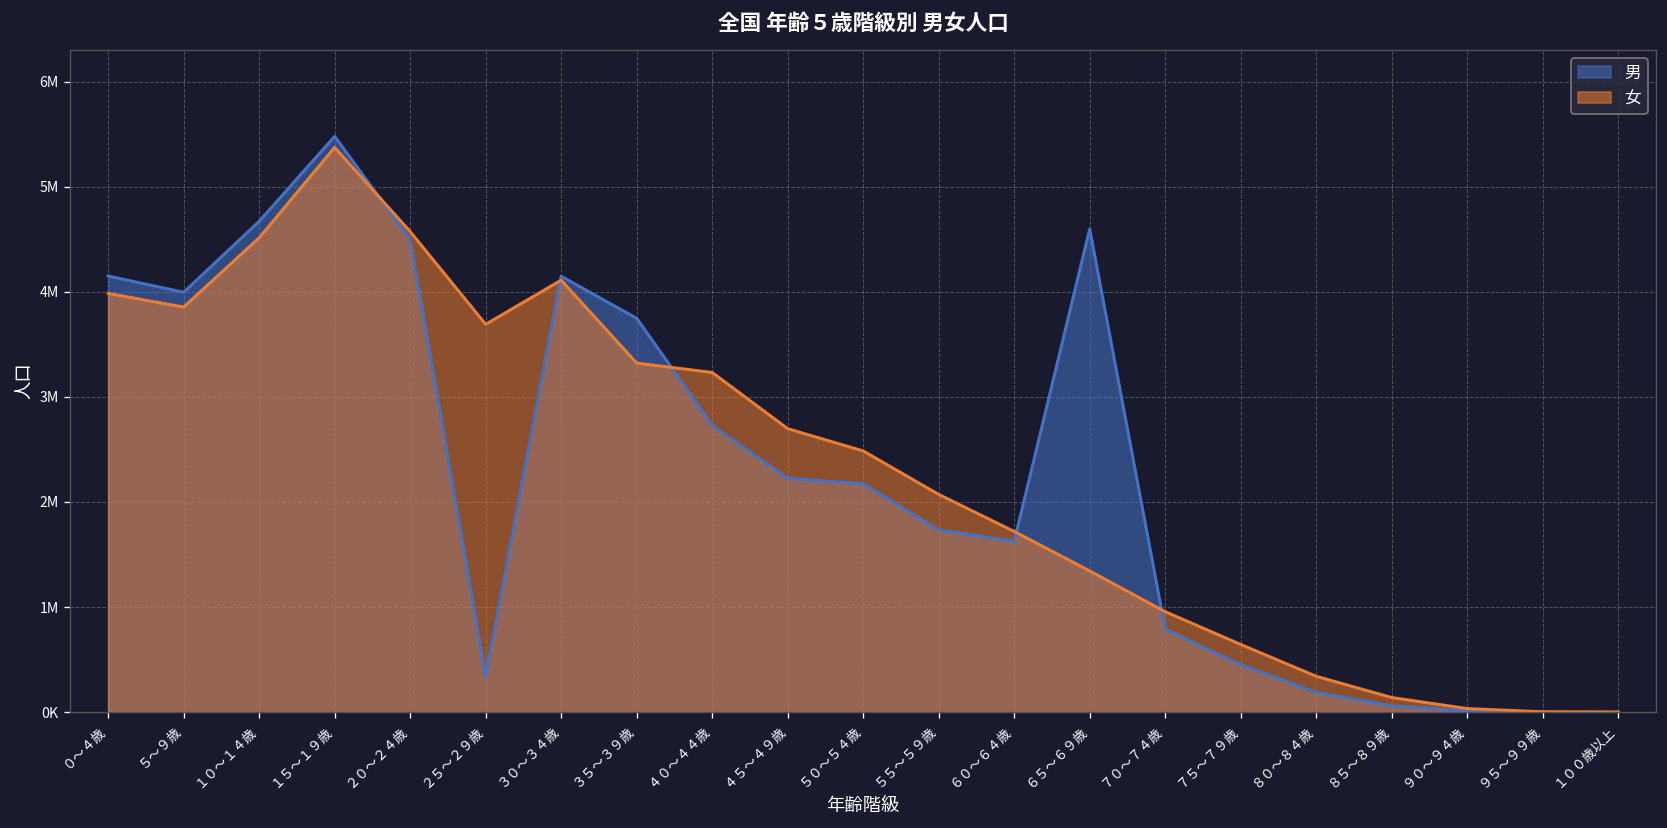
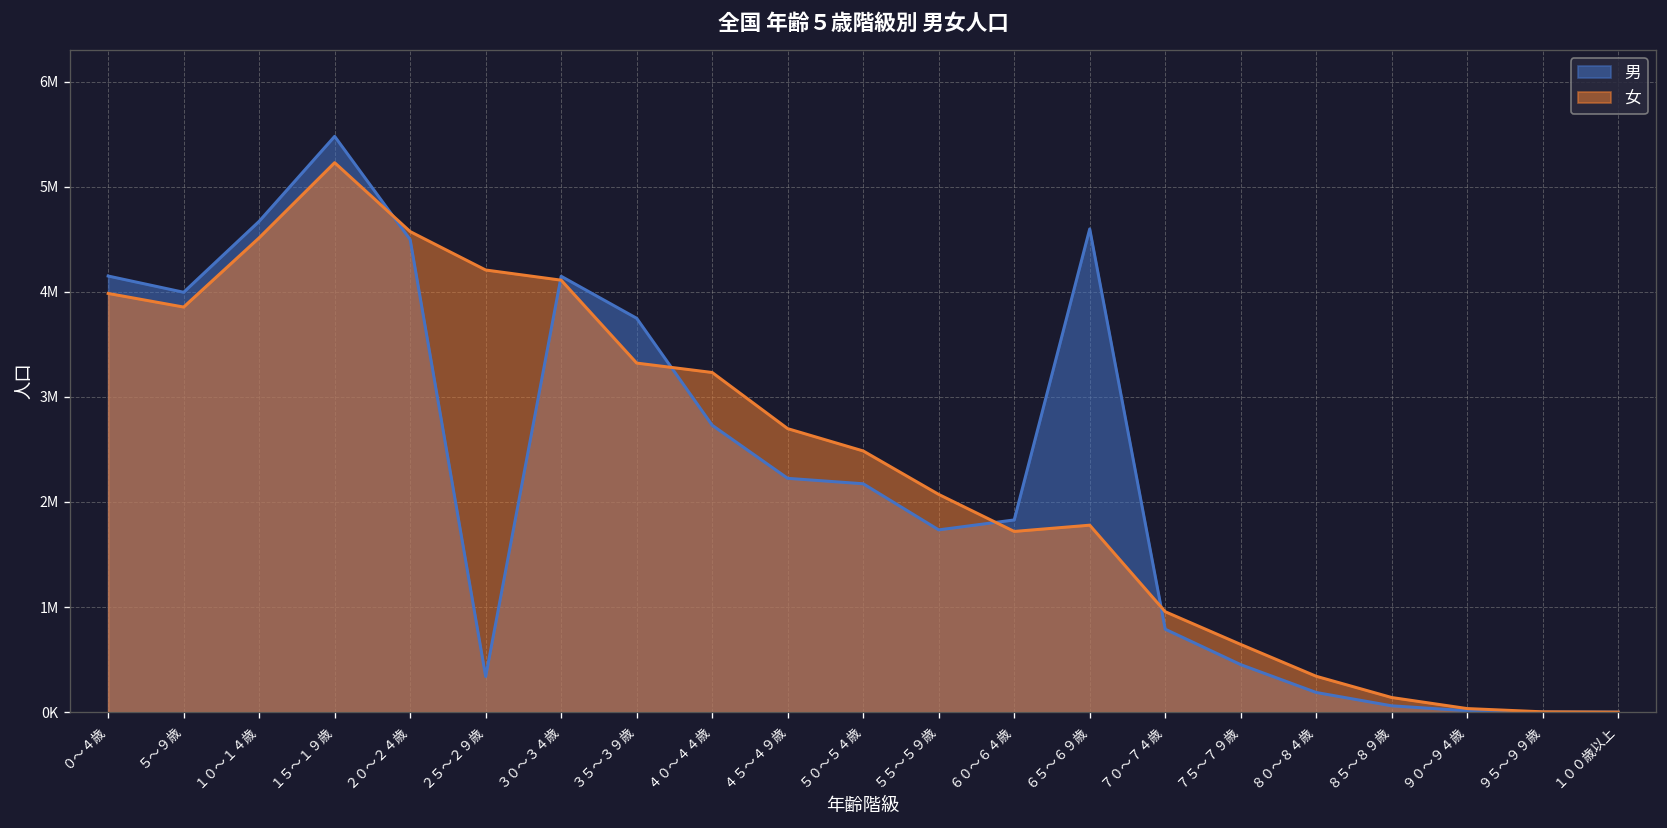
  {
    "男": {
      "０～４歳": 4100000,
      "５～９歳": 4000000,
      "１０～１４歳": 4700000,
      "１５～１９歳": 5500000,
      "２０～２４歳": 4500000,
      "２５～２９歳": 300000,
      "３０～３４歳": 4100000,
      "３５～３９歳": 3700000,
      "４０～４４歳": 2700000,
      "４５～４９歳": 2200000,
      "５０～５４歳": 2200000,
      "５５～５９歳": 1700000,
-     "６０～６４歳": 1600000,
+     "６０～６４歳": 1800000,
      "６５～６９歳": 4600000,
      "７０～７４歳": 800000,
      "７５～７９歳": 500000,
      "８０～８４歳": 200000,
      "８５～８９歳": 100000
    },
    "女": {
      "０～４歳": 4000000,
      "５～９歳": 3900000,
      "１０～１４歳": 4500000,
-     "１５～１９歳": 5400000,
+     "１５～１９歳": 5200000,
      "２０～２４歳": 4600000,
-     "２５～２９歳": 3700000,
+     "２５～２９歳": 4200000,
      "３０～３４歳": 4100000,
      "３５～３９歳": 3300000,
      "４０～４４歳": 3200000,
      "４５～４９歳": 2700000,
      "５０～５４歳": 2500000,
      "５５～５９歳": 2100000,
      "６０～６４歳": 1700000,
-     "６５～６９歳": 1300000,
+     "６５～６９歳": 1800000,
      "７０～７４歳": 1000000,
      "７５～７９歳": 600000,
      "８０～８４歳": 300000,
      "８５～８９歳": 100000
    }
  }
